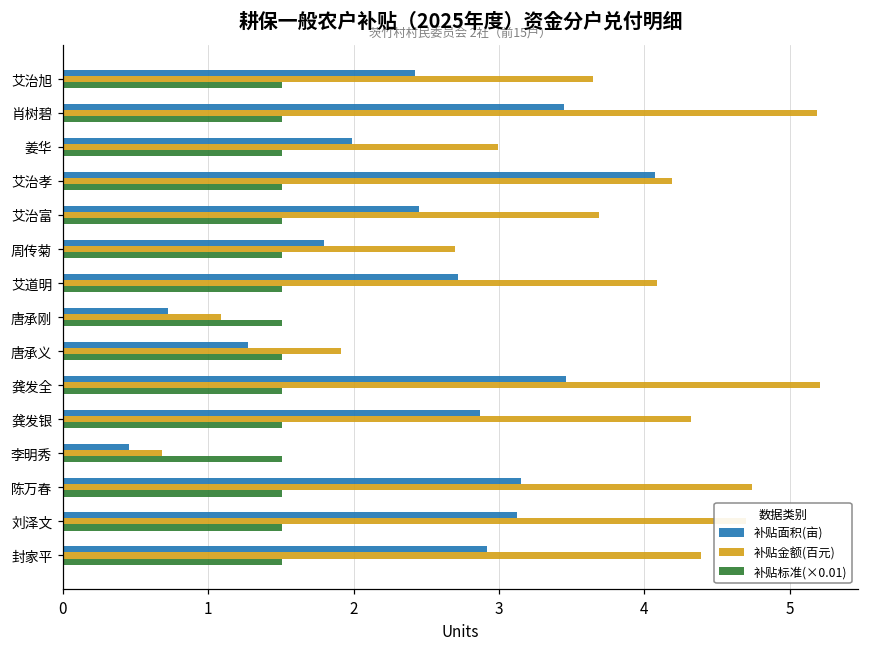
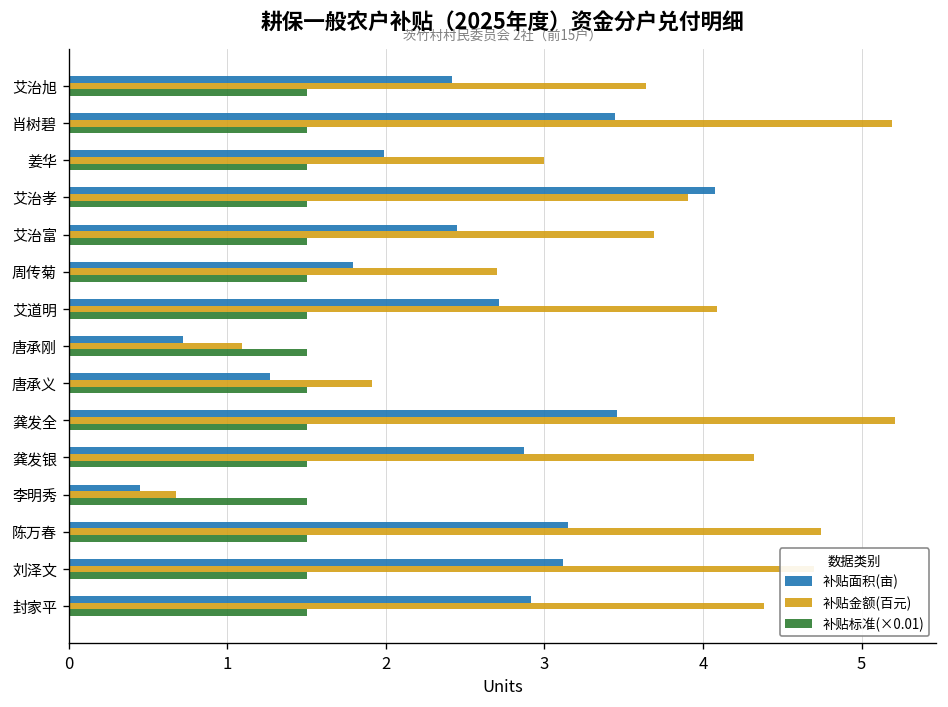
  {
    "补贴面积(亩)": {
      "艾治旭": 2.42,
      "肖树碧": 3.45,
      "姜华": 1.99,
      "艾治孝": 4.07,
      "艾治富": 2.45,
      "周传菊": 1.79,
      "艾道明": 2.72,
      "唐承刚": 0.72,
      "唐承义": 1.27,
      "龚发全": 3.46,
      "龚发银": 2.87,
      "李明秀": 0.45,
      "陈万春": 3.15,
      "刘泽文": 3.12,
      "封家平": 2.91
    },
    "补贴金额(百元)": {
      "艾治旭": 3.64,
      "肖树碧": 5.19,
      "姜华": 3.00,
-     "艾治孝": 4.19,
+     "艾治孝": 3.91,
      "艾治富": 3.69,
      "周传菊": 2.70,
      "艾道明": 4.09,
      "唐承刚": 1.09,
      "唐承义": 1.91,
      "龚发全": 5.21,
      "龚发银": 4.32,
      "李明秀": 0.68,
      "陈万春": 4.74,
      "封家平": 4.39
    },
    "补贴标准(×0.01)": {
      "艾治旭": 1.51,
      "肖树碧": 1.51,
      "姜华": 1.51,
      "艾治孝": 1.51,
      "艾治富": 1.51,
      "周传菊": 1.51,
      "艾道明": 1.51,
      "唐承刚": 1.51,
      "唐承义": 1.51,
      "龚发全": 1.51,
      "龚发银": 1.51,
      "李明秀": 1.51,
      "陈万春": 1.51,
      "刘泽文": 1.51,
      "封家平": 1.51
    }
  }
